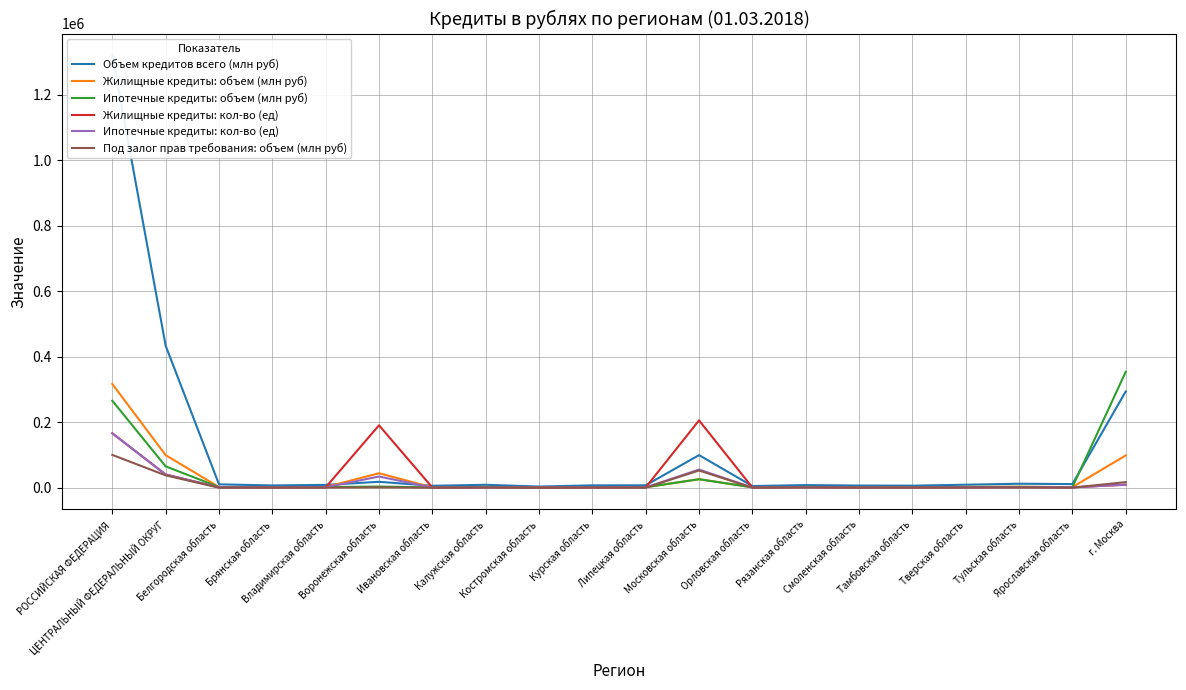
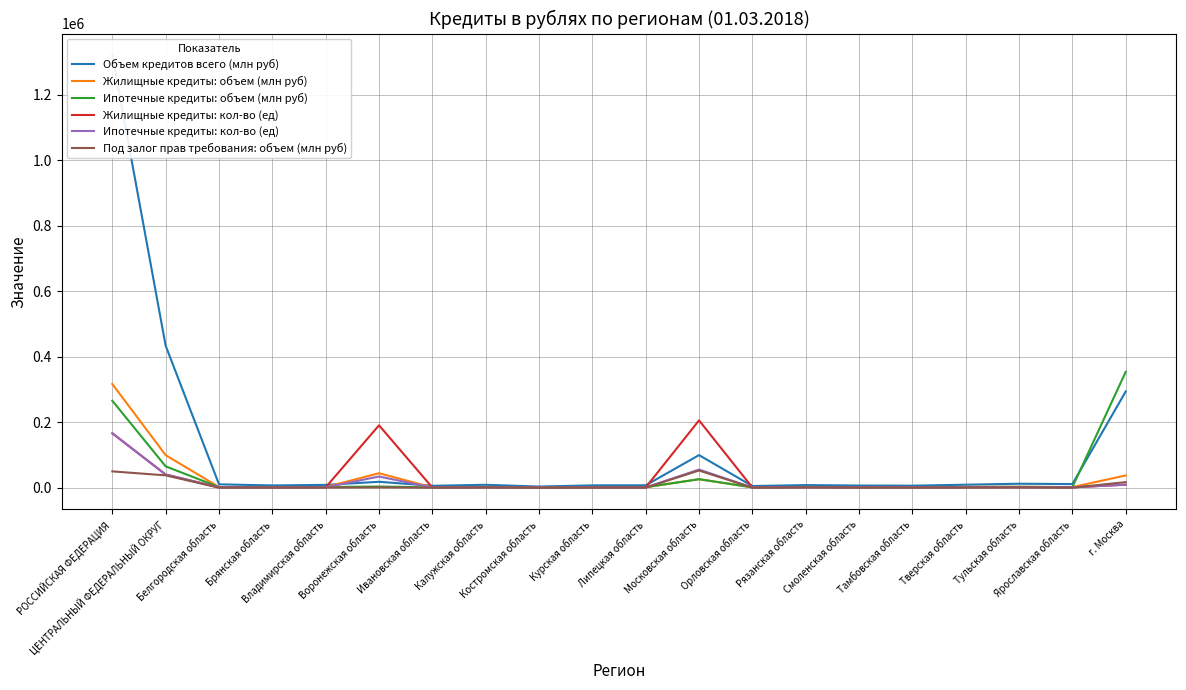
  {
    "Объем кредитов всего (млн руб)": {
      "ЦЕНТРАЛЬНЫЙ ФЕДЕРАЛЬНЫЙ ОКРУГ": 430000,
      "Белгородская область": 10000,
      "Воронежская область": 20000,
      "Московская область": 100000,
      "Тульская область": 10000,
      "Ярославская область": 10000,
      "г. Москва": 290000
    },
    "Жилищные кредиты: объем (млн руб)": {
      "РОССИЙСКАЯ ФЕДЕРАЦИЯ": 320000,
      "ЦЕНТРАЛЬНЫЙ ФЕДЕРАЛЬНЫЙ ОКРУГ": 100000,
      "Воронежская область": 40000,
-     "г. Москва": 100000
+     "г. Москва": 40000
    },
    "Ипотечные кредиты: объем (млн руб)": {
      "РОССИЙСКАЯ ФЕДЕРАЦИЯ": 270000,
      "ЦЕНТРАЛЬНЫЙ ФЕДЕРАЛЬНЫЙ ОКРУГ": 70000,
      "г. Москва": 350000
    },
    "Жилищные кредиты: кол-во (ед)": {
      "Воронежская область": 190000,
      "Московская область": 210000
    },
    "Ипотечные кредиты: кол-во (ед)": {
      "Воронежская область": 30000
    },
    "Под залог прав требования: объем (млн руб)": {
-     "РОССИЙСКАЯ ФЕДЕРАЦИЯ": 100000,
+     "РОССИЙСКАЯ ФЕДЕРАЦИЯ": 50000,
      "г. Москва": 20000
    }
  }
